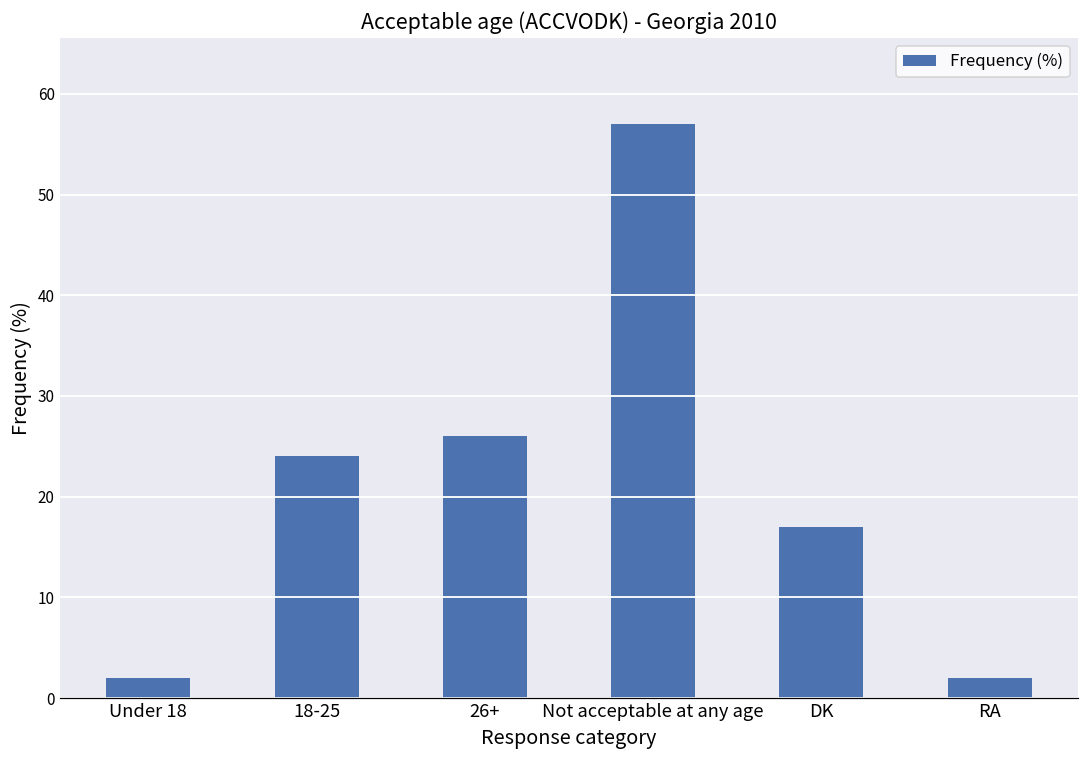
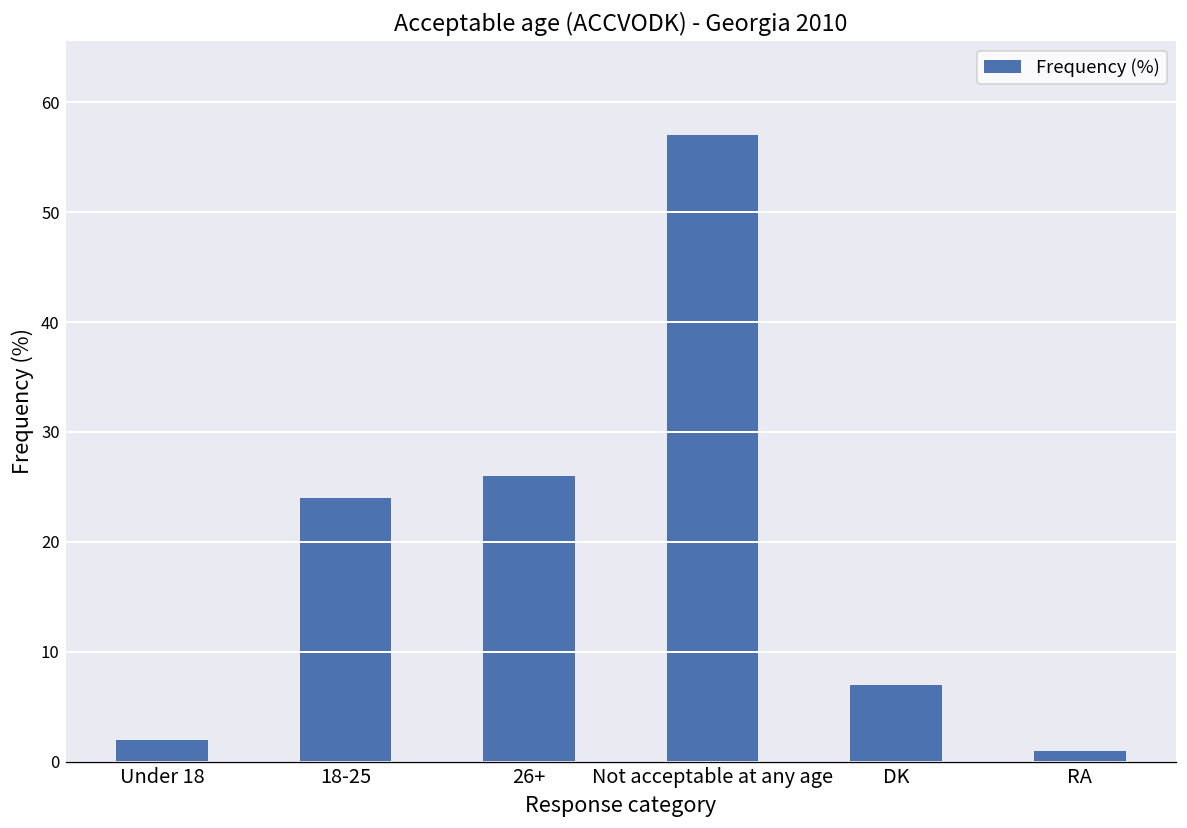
  {
    "Under 18": 2,
    "18-25": 24,
    "26+": 26,
    "Not acceptable at any age": 57,
-   "DK": 17,
-   "RA": 2
+   "DK": 7,
+   "RA": 1
  }
